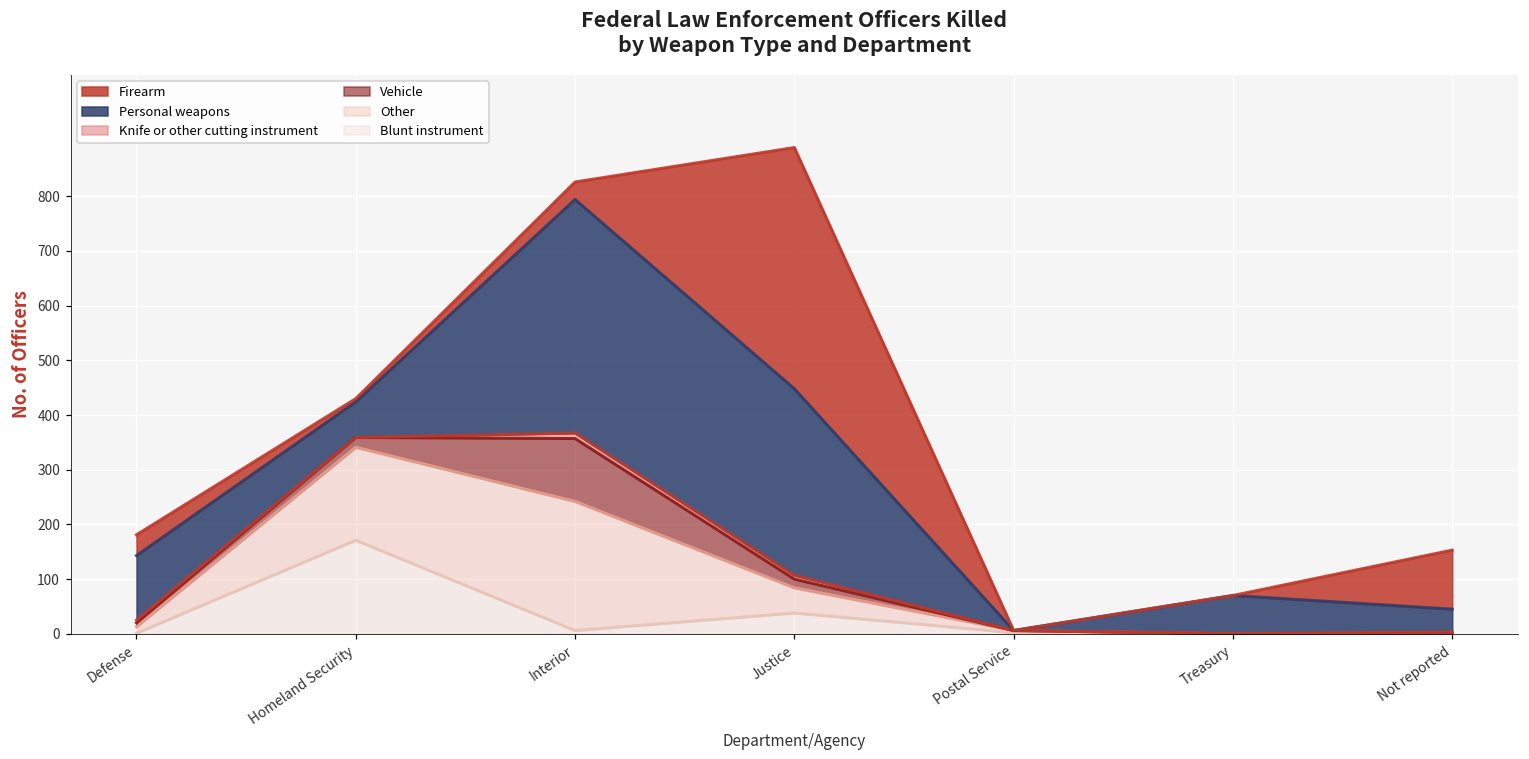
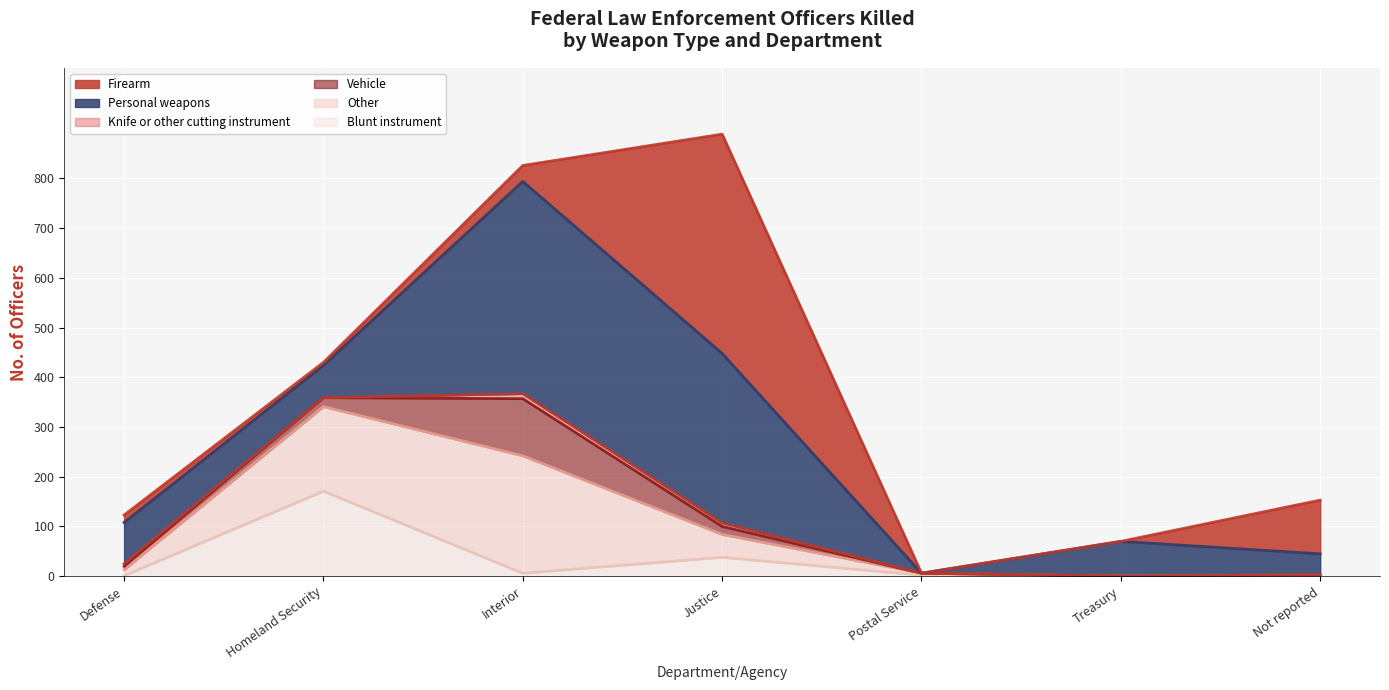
  {
    "Vehicle": {
      "Interior": 120,
      "Justice": 20
    },
    "Knife or other cutting instrument": {
      "Interior": 10,
      "Justice": 10
    },
    "Personal weapons": {
-     "Defense": 120,
+     "Defense": 80,
      "Homeland Security": 70,
      "Interior": 430,
      "Justice": 340,
      "Not reported": 40
    },
    "Firearm": {
-     "Defense": 40,
+     "Defense": 20,
      "Homeland Security": 10,
      "Interior": 30,
      "Justice": 440,
      "Not reported": 110
    }
  }
